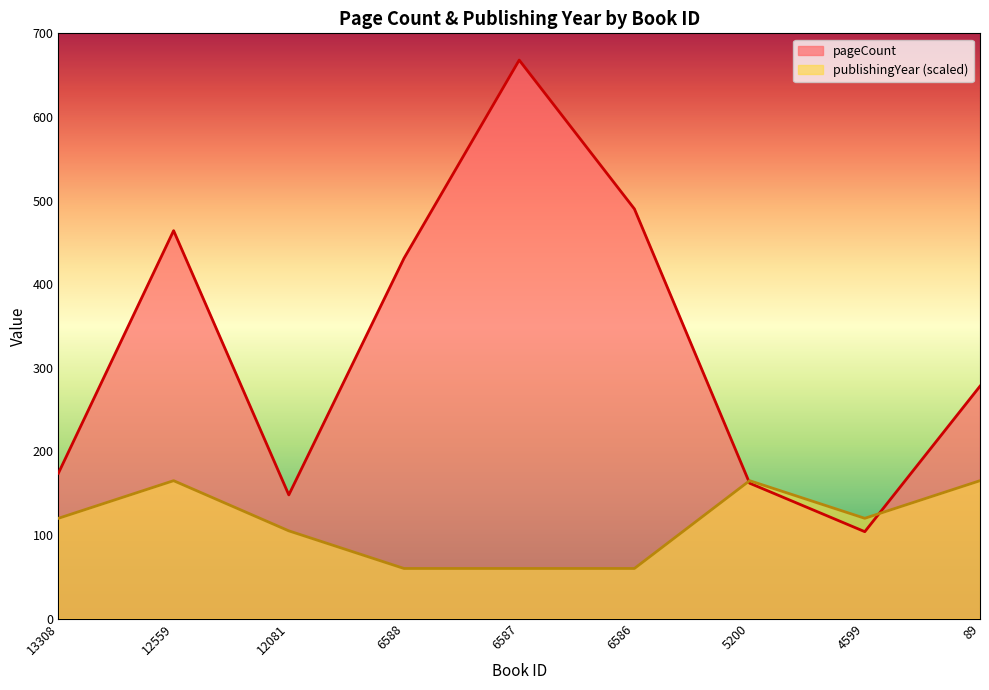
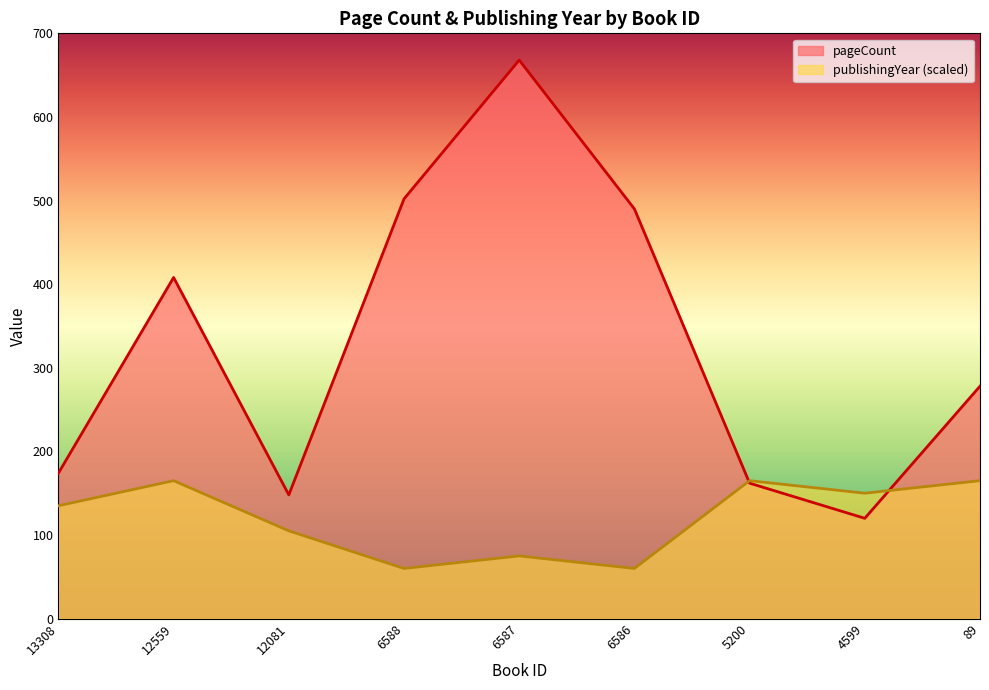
  {
    "pageCount": {
      "13308": 170,
-     "12559": 460,
+     "12559": 410,
      "12081": 150,
-     "6588": 430,
+     "6588": 500,
      "6587": 670,
      "6586": 490,
-     "4599": 100,
+     "4599": 120,
      "89": 280
    },
    "publishingYear (scaled)": {
-     "13308": 120,
+     "13308": 140,
      "12559": 170,
      "12081": 110,
      "6588": 60,
-     "6587": 60,
+     "6587": 80,
      "6586": 60,
-     "4599": 120,
+     "4599": 150,
      "89": 170
    }
  }
